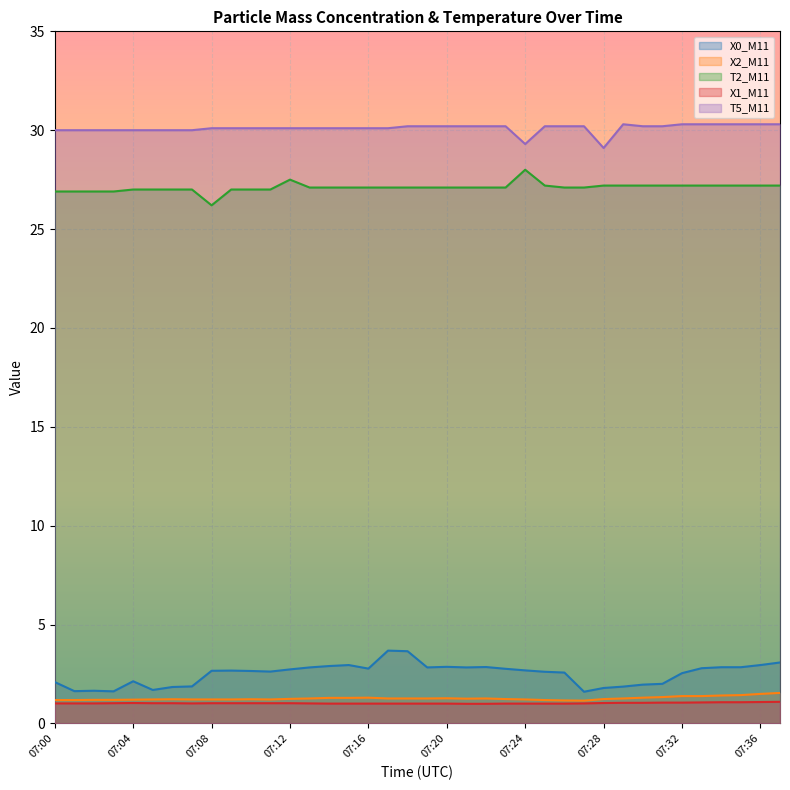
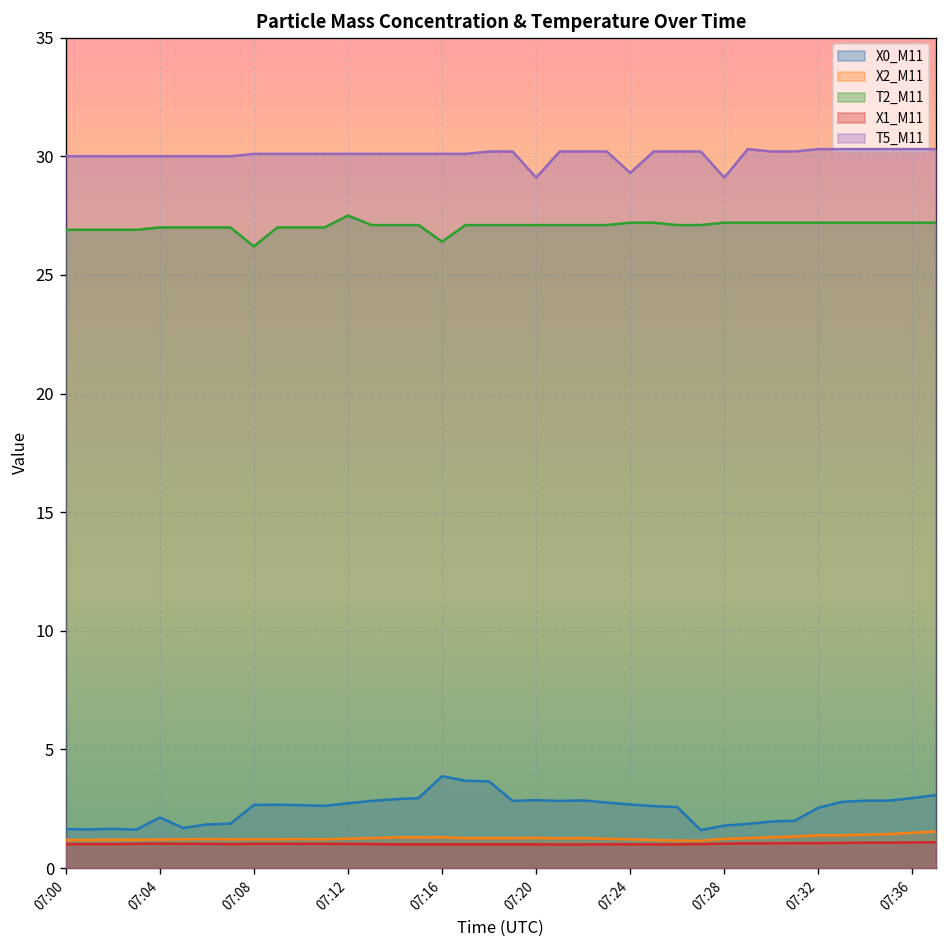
  {
    "X0_M11": {
-     "07:00": 2.1,
+     "07:00": 1.6,
      "07:04": 2.1,
      "07:08": 2.7,
      "07:12": 2.7,
-     "07:16": 2.8,
+     "07:16": 3.9,
      "07:20": 2.9,
      "07:24": 2.7,
      "07:28": 1.8,
      "07:32": 2.5,
      "07:36": 3.0
    },
    "T2_M11": {
      "07:00": 26.9,
      "07:04": 27.0,
      "07:08": 26.2,
      "07:12": 27.5,
-     "07:16": 27.1,
+     "07:16": 26.4,
      "07:20": 27.1,
-     "07:24": 28.0,
+     "07:24": 27.2,
      "07:28": 27.2,
      "07:32": 27.2,
      "07:36": 27.2
    },
    "T5_M11": {
      "07:00": 30.0,
      "07:04": 30.0,
      "07:08": 30.1,
      "07:12": 30.1,
      "07:16": 30.1,
-     "07:20": 30.2,
+     "07:20": 29.1,
      "07:24": 29.3,
      "07:28": 29.1,
      "07:32": 30.3,
      "07:36": 30.3
    }
  }
